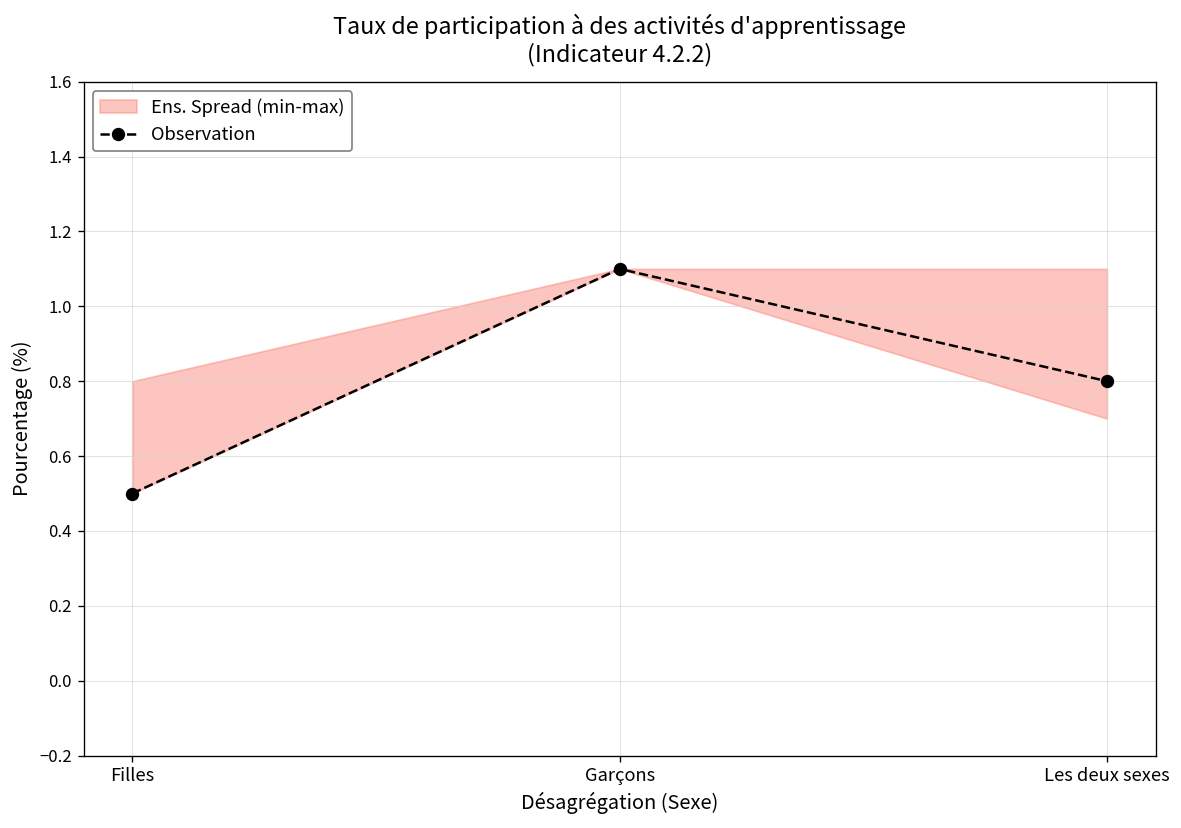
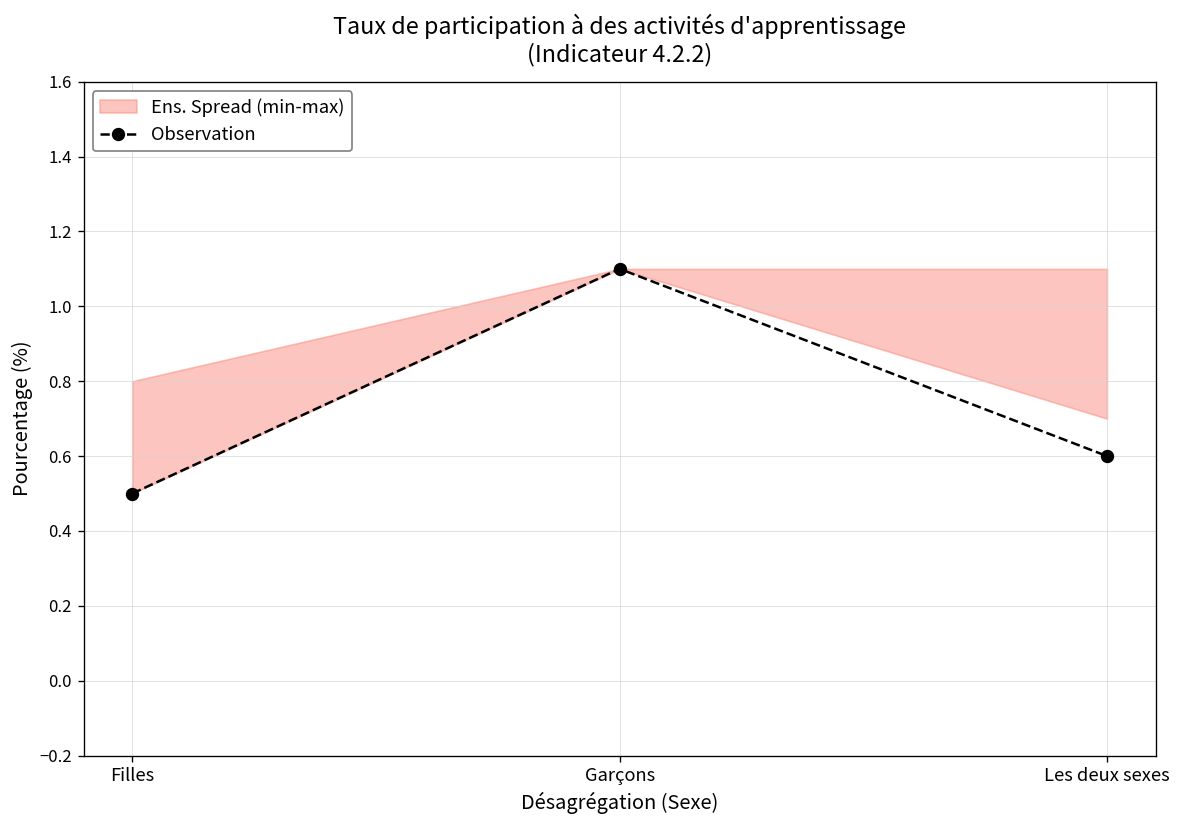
  {
    "Observation": {
      "Filles": 0.5,
-     "Les deux sexes": 0.8
+     "Les deux sexes": 0.6
    }
  }
